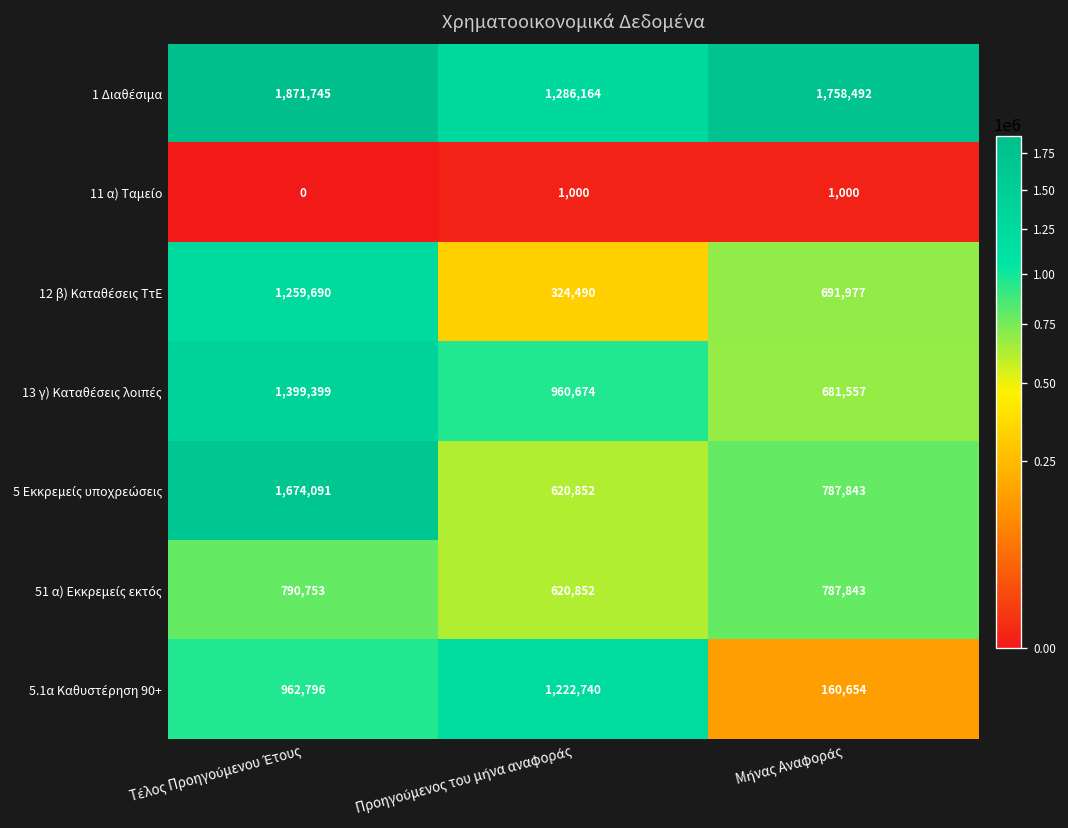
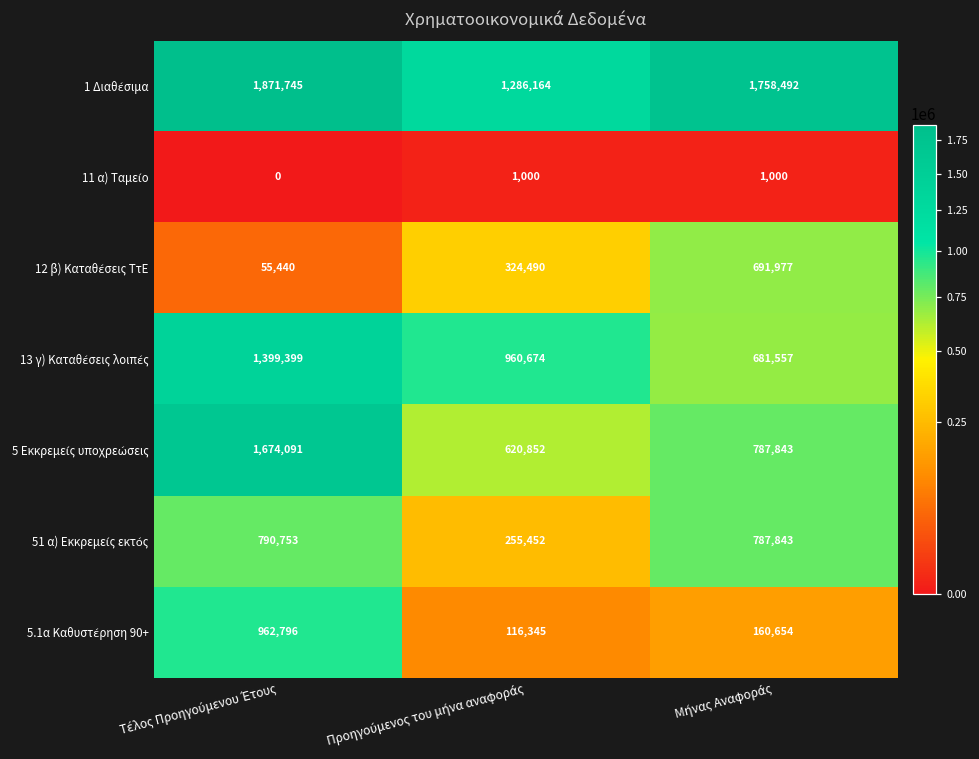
  {
    "1 Διαθέσιμα": {
      "Τέλος Προηγούμενου Έτους": "1,871,745",
      "Προηγούμενος του μήνα αναφοράς": "1,286,164",
      "Μήνας Αναφοράς": "1,758,492"
    },
    "11 α) Ταμείο": {
      "Τέλος Προηγούμενου Έτους": "0",
      "Προηγούμενος του μήνα αναφοράς": "1,000",
      "Μήνας Αναφοράς": "1,000"
    },
    "12 β) Καταθέσεις ΤτΕ": {
-     "Τέλος Προηγούμενου Έτους": "1,259,690",
+     "Τέλος Προηγούμενου Έτους": "55,440",
      "Προηγούμενος του μήνα αναφοράς": "324,490",
      "Μήνας Αναφοράς": "691,977"
    },
    "13 γ) Καταθέσεις λοιπές": {
      "Τέλος Προηγούμενου Έτους": "1,399,399",
      "Προηγούμενος του μήνα αναφοράς": "960,674",
      "Μήνας Αναφοράς": "681,557"
    },
    "5 Εκκρεμείς υποχρεώσεις": {
      "Τέλος Προηγούμενου Έτους": "1,674,091",
      "Προηγούμενος του μήνα αναφοράς": "620,852",
      "Μήνας Αναφοράς": "787,843"
    },
    "51 α) Εκκρεμείς εκτός": {
      "Τέλος Προηγούμενου Έτους": "790,753",
-     "Προηγούμενος του μήνα αναφοράς": "620,852",
+     "Προηγούμενος του μήνα αναφοράς": "255,452",
      "Μήνας Αναφοράς": "787,843"
    },
    "5.1α Καθυστέρηση 90+": {
      "Τέλος Προηγούμενου Έτους": "962,796",
-     "Προηγούμενος του μήνα αναφοράς": "1,222,740",
+     "Προηγούμενος του μήνα αναφοράς": "116,345",
      "Μήνας Αναφοράς": "160,654"
    }
  }
